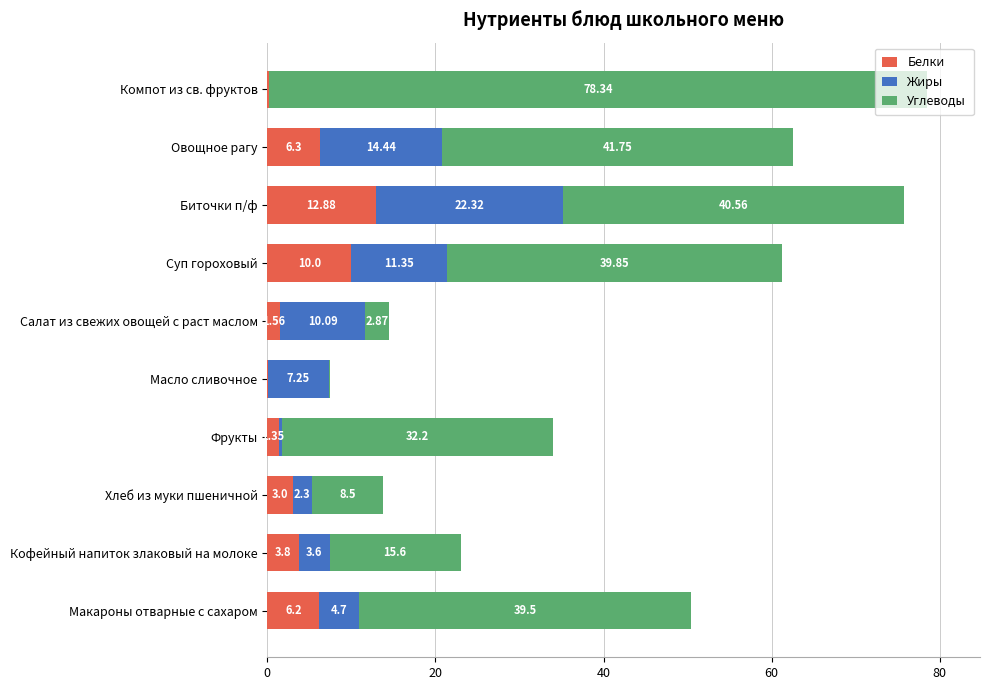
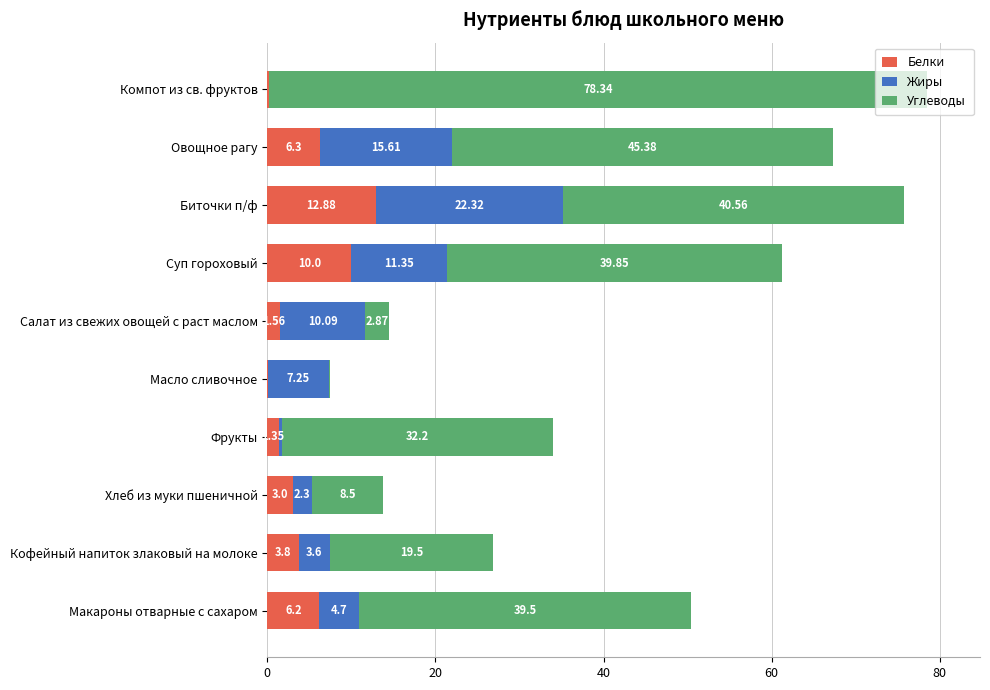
  {
    "Белки": {
      "Овощное рагу": 6.3,
      "Биточки п/ф": 12.88,
      "Суп гороховый": 10.0,
      "Салат из свежих овощей с раст маслом": 1.56,
      "Фрукты": 1.35,
      "Хлеб из муки пшеничной": 3.0,
      "Кофейный напиток злаковый на молоке": 3.8,
      "Макароны отварные с сахаром": 6.2
    },
    "Жиры": {
-     "Овощное рагу": 14.44,
+     "Овощное рагу": 15.61,
      "Биточки п/ф": 22.32,
      "Суп гороховый": 11.35,
      "Салат из свежих овощей с раст маслом": 10.09,
      "Масло сливочное": 7.25,
      "Хлеб из муки пшеничной": 2.3,
      "Кофейный напиток злаковый на молоке": 3.6,
      "Макароны отварные с сахаром": 4.7
    },
    "Углеводы": {
-     "Овощное рагу": 41.75,
+     "Овощное рагу": 45.38,
      "Биточки п/ф": 40.56,
      "Суп гороховый": 39.85,
      "Салат из свежих овощей с раст маслом": 2.87,
      "Фрукты": 32.2,
      "Хлеб из муки пшеничной": 8.5,
-     "Кофейный напиток злаковый на молоке": 15.6,
+     "Кофейный напиток злаковый на молоке": 19.5,
      "Макароны отварные с сахаром": 39.5
    }
  }
